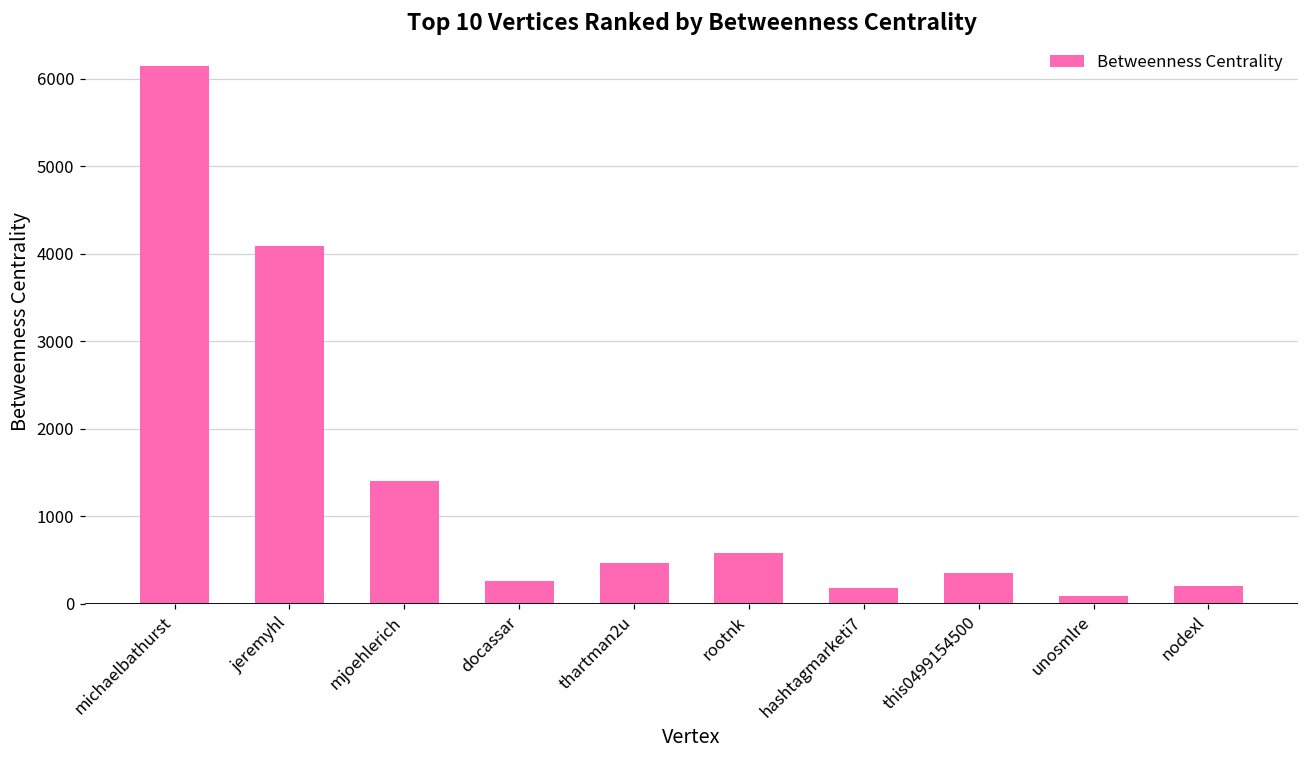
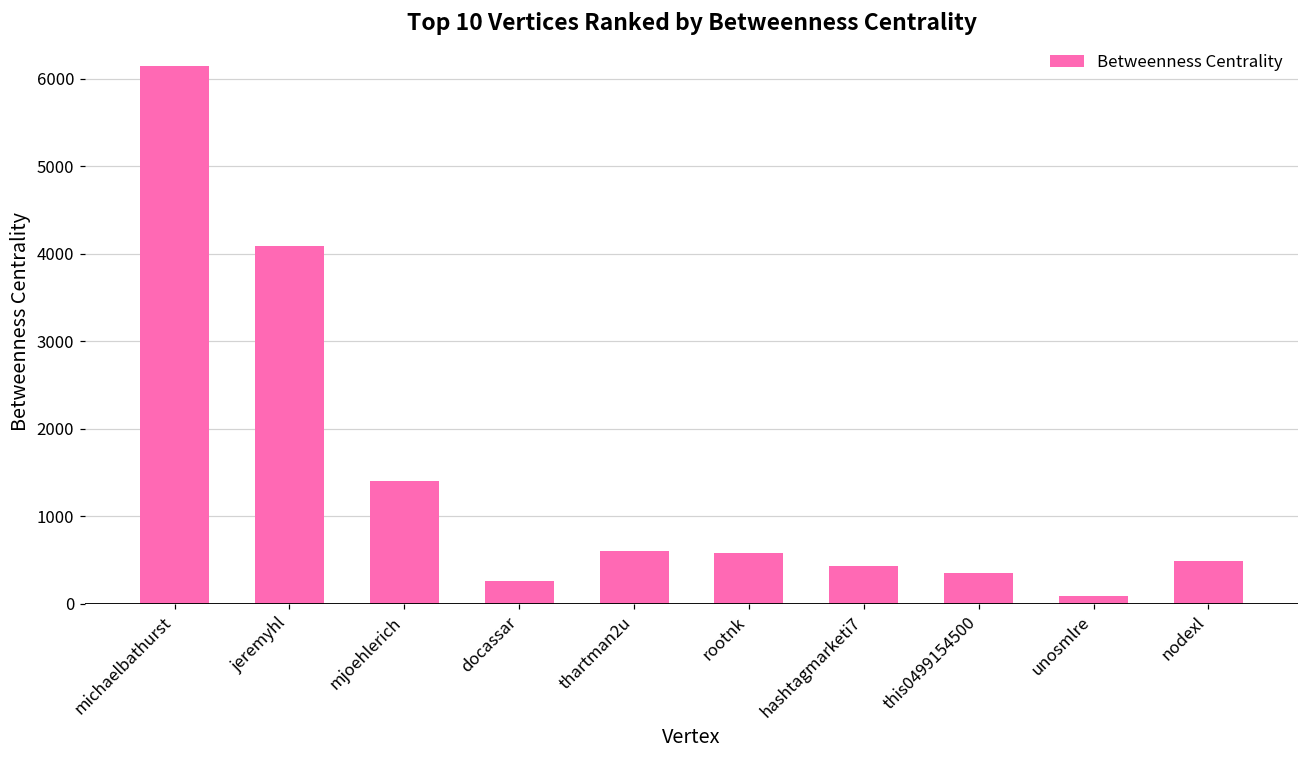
  {
    "michaelbathurst": 6100,
    "jeremyhl": 4100,
    "mjoehlerich": 1400,
    "docassar": 300,
-   "thartman2u": 500,
+   "thartman2u": 600,
    "rootnk": 600,
-   "hashtagmarketi7": 200,
+   "hashtagmarketi7": 400,
    "this0499154500": 400,
    "unosmlre": 100,
-   "nodexl": 200
+   "nodexl": 500
  }
